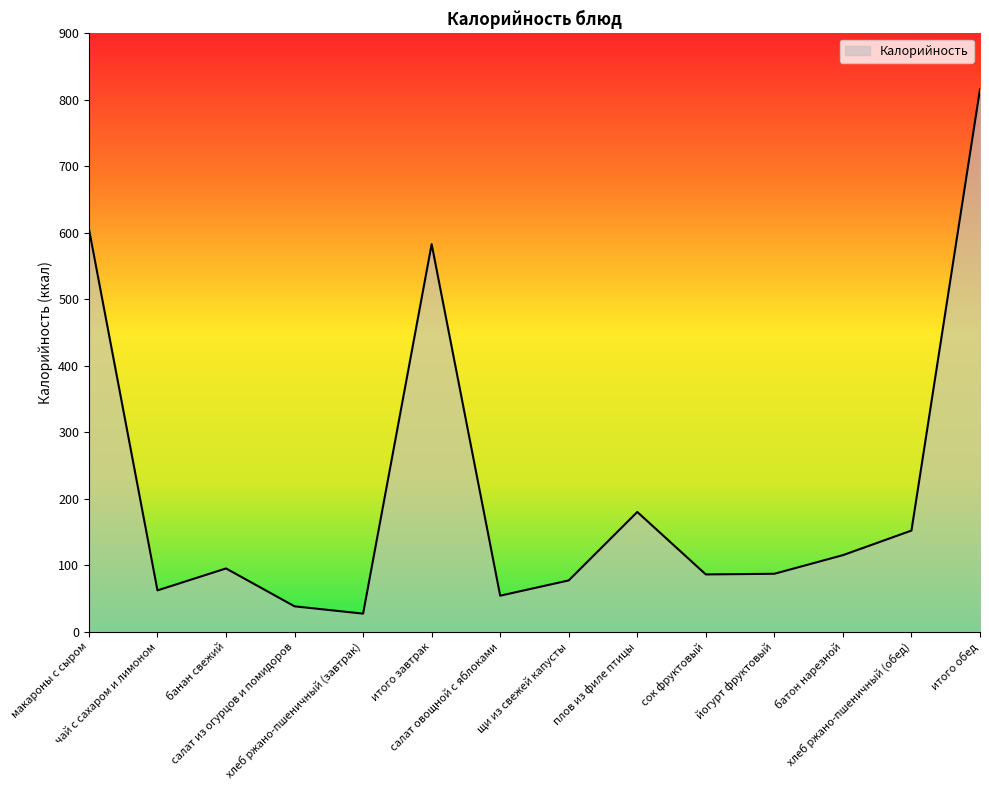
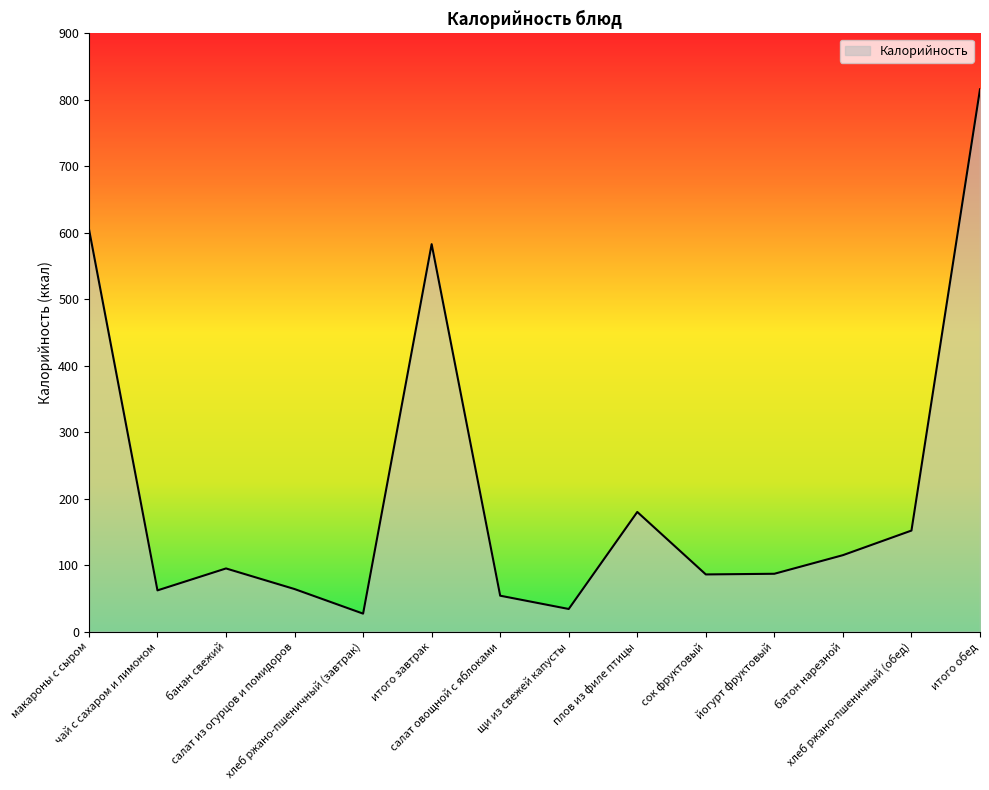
  {
    "макароны с сыром": 610,
    "чай с сахаром и лимоном": 60,
    "банан свежий": 100,
-   "салат из огурцов и помидоров": 40,
+   "салат из огурцов и помидоров": 60,
    "хлеб ржано-пшеничный (завтрак)": 30,
    "итого завтрак": 580,
    "салат овощной с яблоками": 50,
-   "щи из свежей капусты": 80,
+   "щи из свежей капусты": 30,
    "плов из филе птицы": 180,
    "сок фруктовый": 90,
    "йогурт фруктовый": 90,
    "батон нарезной": 120,
    "хлеб ржано-пшеничный (обед)": 150,
    "итого обед": 820
  }
